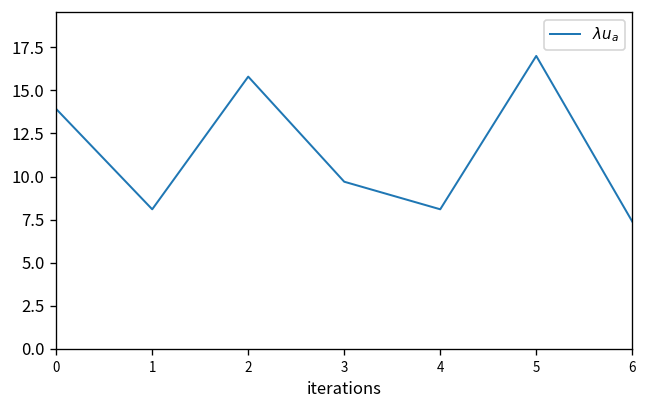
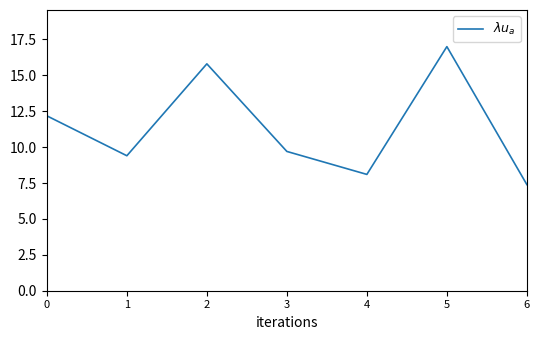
  {
-   "0": 13.9,
-   "1": 8.1,
+   "0": 12.2,
+   "1": 9.4,
    "2": 15.8,
    "3": 9.7,
    "4": 8.1,
    "5": 17.0,
    "6": 7.4
  }
